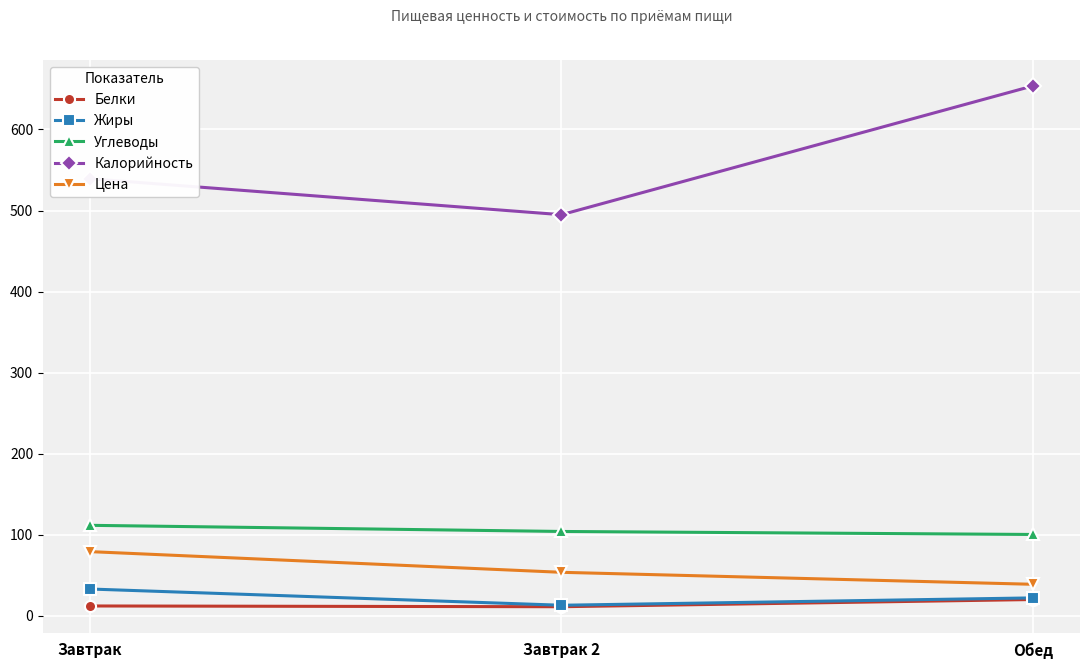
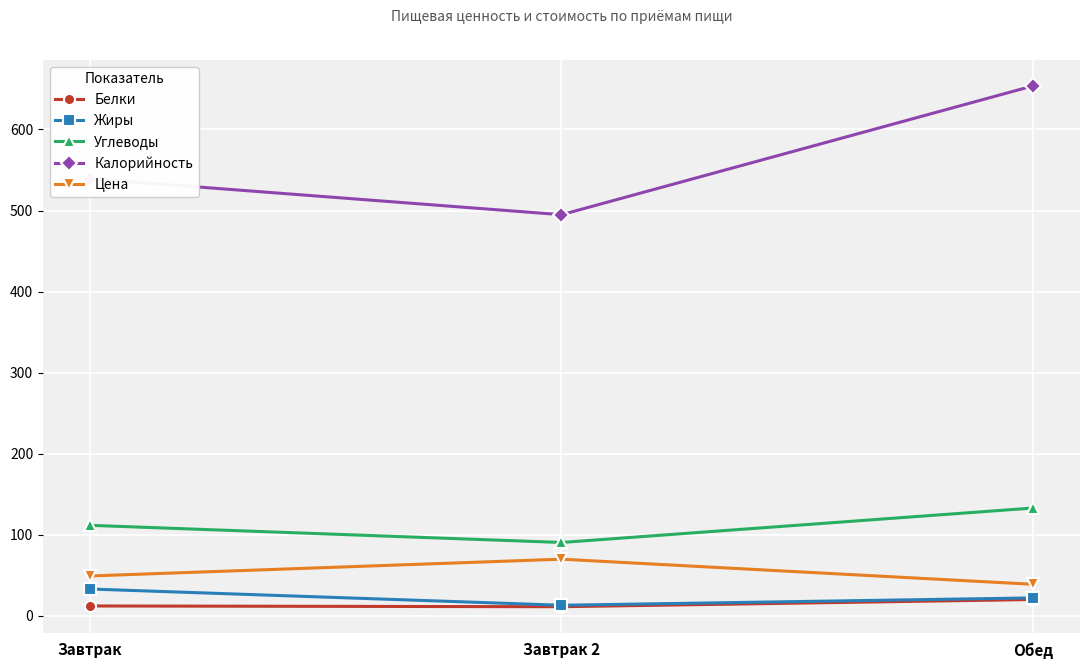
  {
    "Белки": {
      "Завтрак": 10
    },
    "Жиры": {
      "Завтрак": 30
    },
    "Углеводы": {
      "Завтрак": 110,
-     "Завтрак 2": 100,
-     "Обед": 100
+     "Завтрак 2": 90,
+     "Обед": 130
    },
    "Калорийность": {
      "Завтрак 2": 490,
      "Обед": 650
    },
    "Цена": {
-     "Завтрак": 80,
-     "Завтрак 2": 50,
+     "Завтрак": 50,
+     "Завтрак 2": 70,
      "Обед": 40
    }
  }
